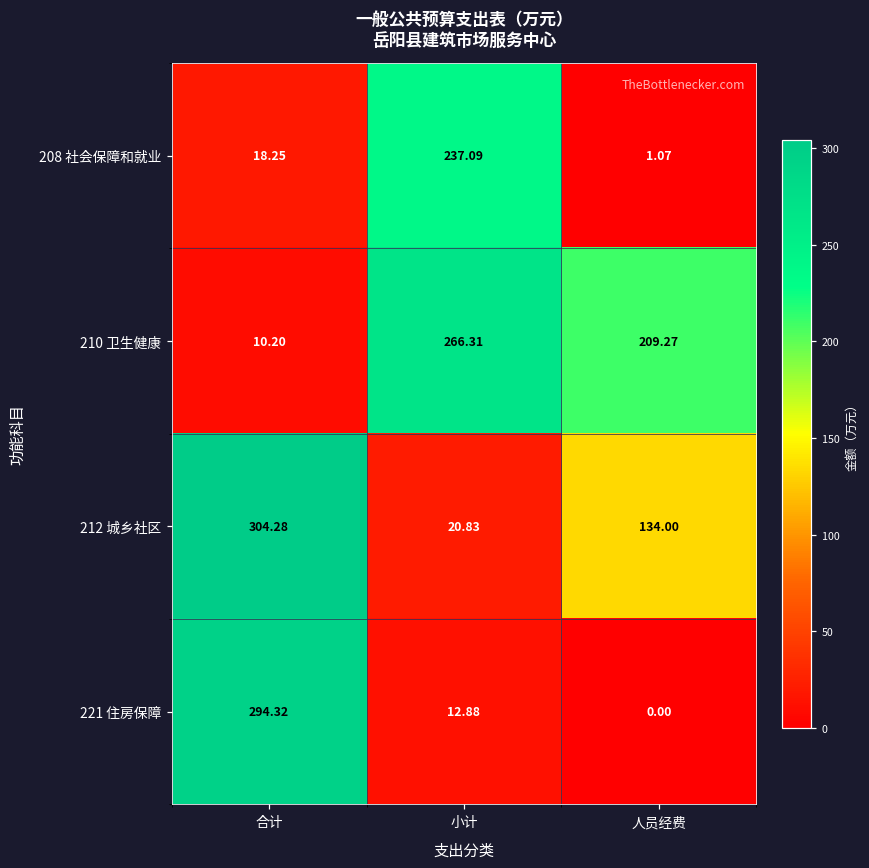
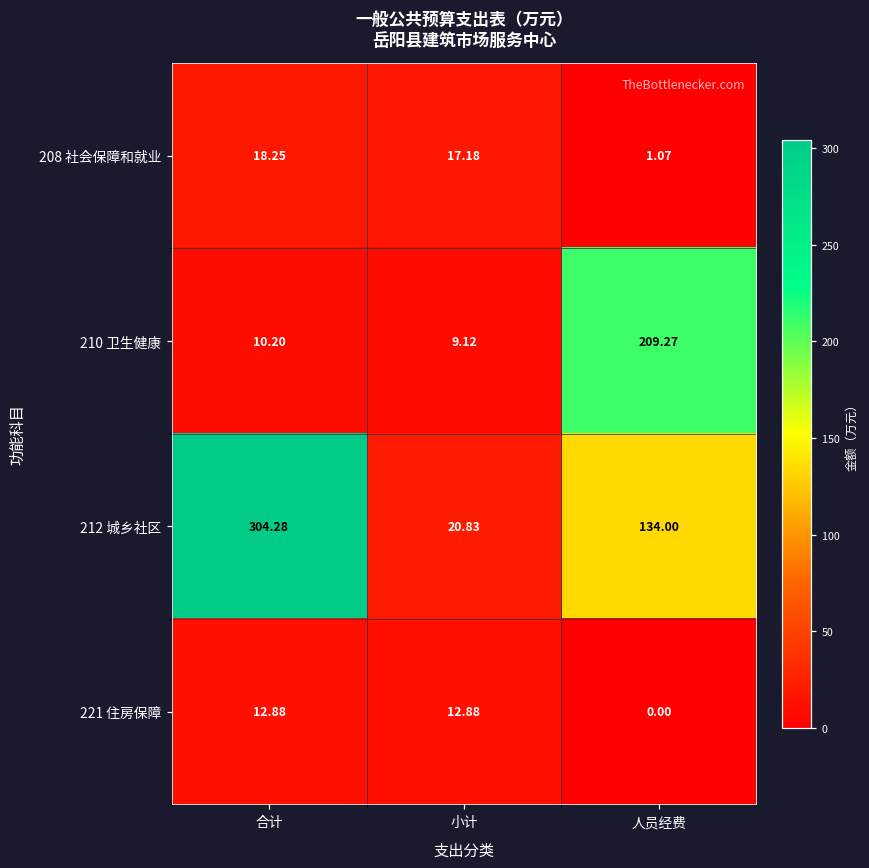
  {
    "208 社会保障和就业": {
      "合计": 18.25,
-     "小计": 237.09
+     "小计": 17.18
    },
    "210 卫生健康": {
      "合计": 10.20,
-     "小计": 266.31,
+     "小计": 9.12,
      "人员经费": 209.27
    },
    "212 城乡社区": {
      "合计": 304.28,
      "小计": 20.83,
      "人员经费": 134.00
    },
    "221 住房保障": {
-     "合计": 294.32,
+     "合计": 12.88,
      "小计": 12.88,
      "人员经费": 0.00
    }
  }
